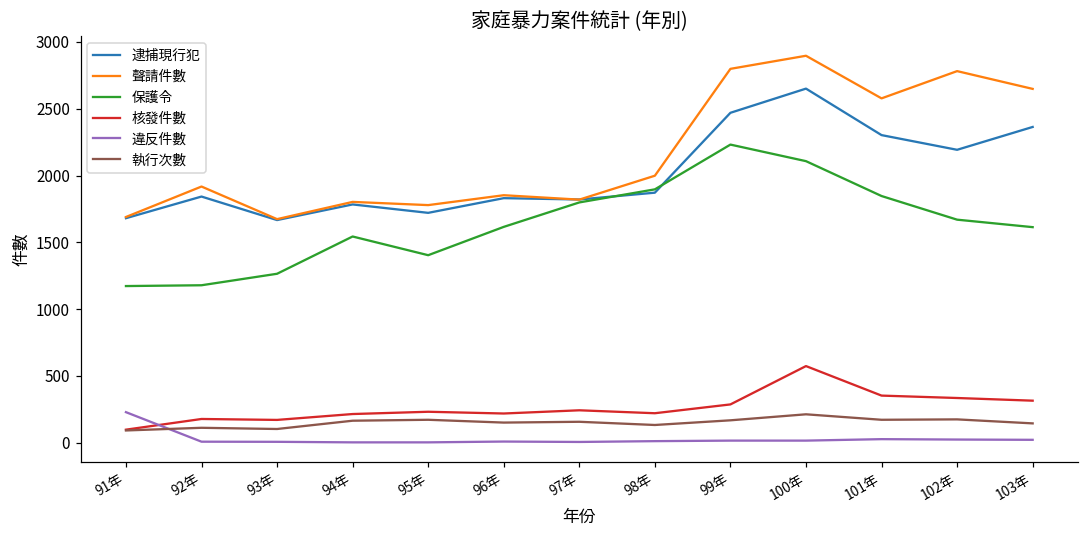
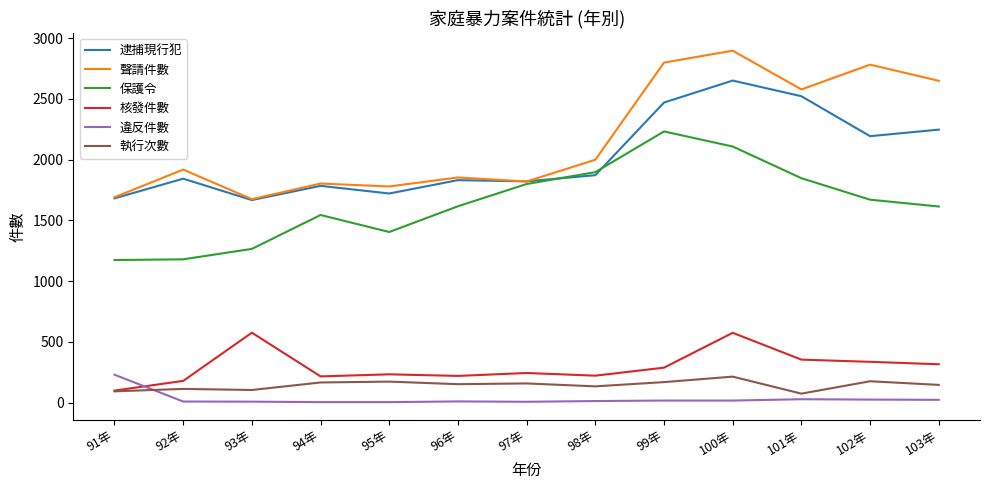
  {
    "逮捕現行犯": {
      "92年": 1840,
      "95年": 1720,
      "96年": 1830,
      "98年": 1870,
      "99年": 2470,
      "100年": 2650,
-     "101年": 2300,
+     "101年": 2520,
      "102年": 2190,
-     "103年": 2360
+     "103年": 2250
    },
    "聲請件數": {
      "92年": 1920,
      "95年": 1780,
      "96年": 1850,
      "98年": 2000,
      "99年": 2800,
      "100年": 2900,
      "101年": 2580,
      "102年": 2780,
      "103年": 2650
    },
    "保護令": {
      "91年": 1170,
      "92年": 1180,
      "93年": 1270,
      "94年": 1540,
      "95年": 1400,
      "96年": 1620,
      "98年": 1900,
      "99年": 2230,
      "100年": 2110,
      "101年": 1850,
      "102年": 1670,
      "103年": 1610
    },
    "核發件數": {
      "92年": 180,
-     "93年": 170,
+     "93年": 580,
      "94年": 220,
      "95年": 230,
      "96年": 220,
      "97年": 240,
      "98年": 220,
      "99年": 290,
      "100年": 570,
      "101年": 350,
      "102年": 340,
      "103年": 320
    },
    "違反件數": {
      "91年": 230,
      "92年": 10,
      "93年": 10,
      "94年": 0,
      "95年": 0,
      "96年": 10,
      "97年": 10,
      "98年": 10,
      "99年": 20,
      "100年": 20,
      "101年": 30,
      "102年": 20,
      "103年": 20
    },
    "執行次數": {
      "92年": 110,
      "93年": 100,
      "94年": 170,
      "95年": 170,
      "96年": 150,
      "97年": 160,
      "98年": 130,
      "99年": 170,
      "100年": 210,
-     "101年": 170,
+     "101年": 70,
      "102年": 180,
      "103年": 150
    }
  }
